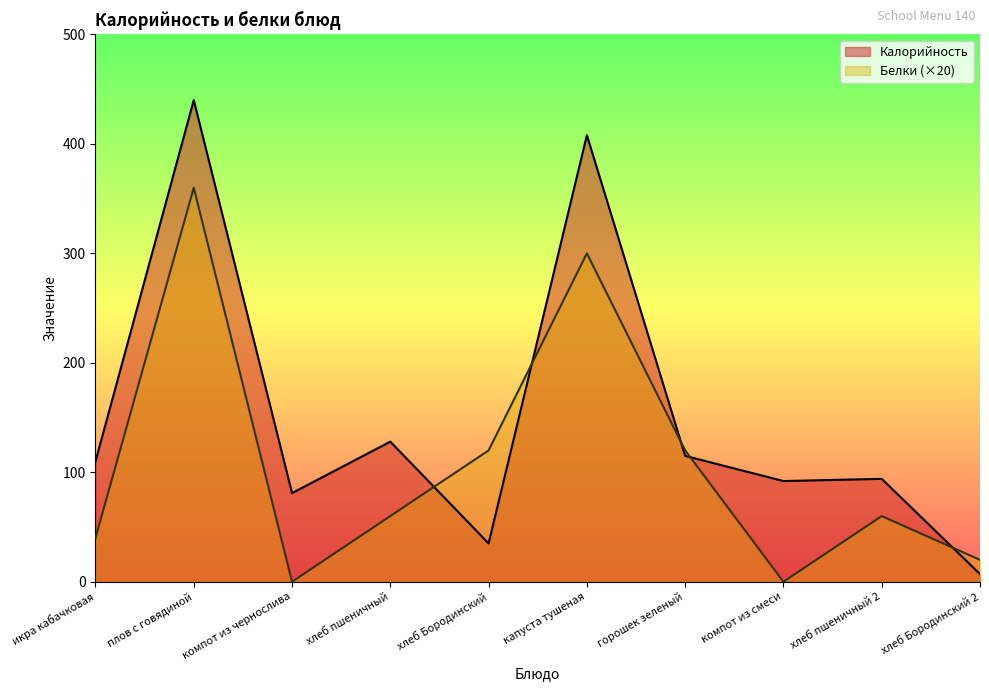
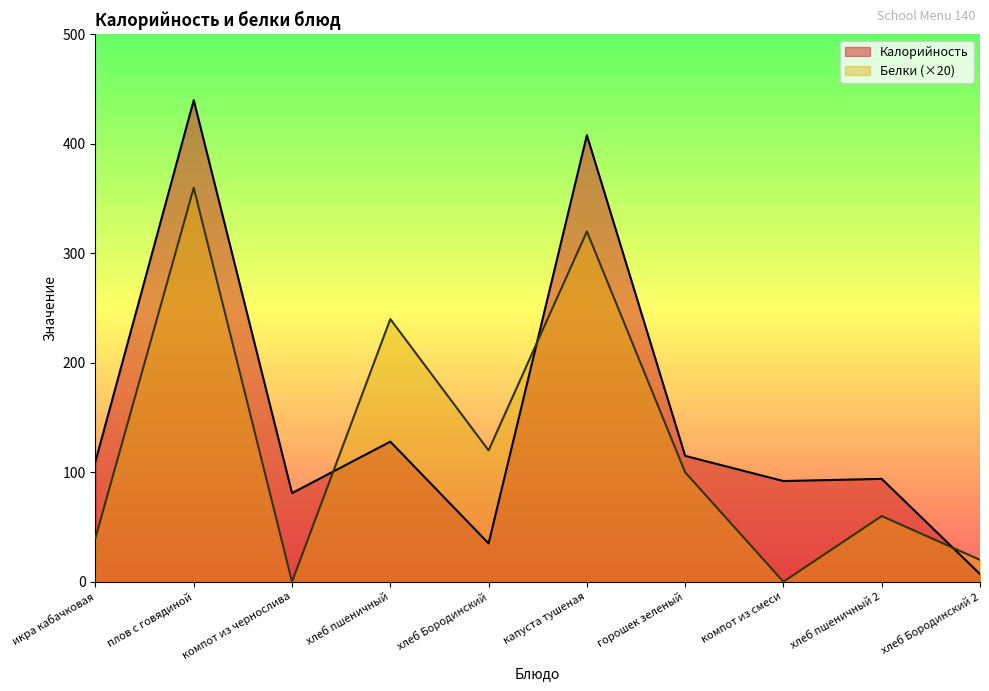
  {
    "Калорийность": {
      "икра кабачковая": 110,
      "плов с говядиной": 440,
      "компот из чернослива": 81,
      "хлеб пшеничный": 128,
      "хлеб Бородинский": 35,
      "капуста тушеная": 408,
      "горошек зеленый": 115,
      "компот из смеси": 92,
      "хлеб пшеничный 2": 94,
      "хлеб Бородинский 2": 7
    },
    "Белки (×20)": {
      "икра кабачковая": 40,
      "плов с говядиной": 360,
      "компот из чернослива": 0,
-     "хлеб пшеничный": 60,
+     "хлеб пшеничный": 240,
      "хлеб Бородинский": 120,
-     "капуста тушеная": 300,
-     "горошек зеленый": 120,
+     "капуста тушеная": 320,
+     "горошек зеленый": 100,
      "компот из смеси": 0,
      "хлеб пшеничный 2": 60,
      "хлеб Бородинский 2": 20
    }
  }
